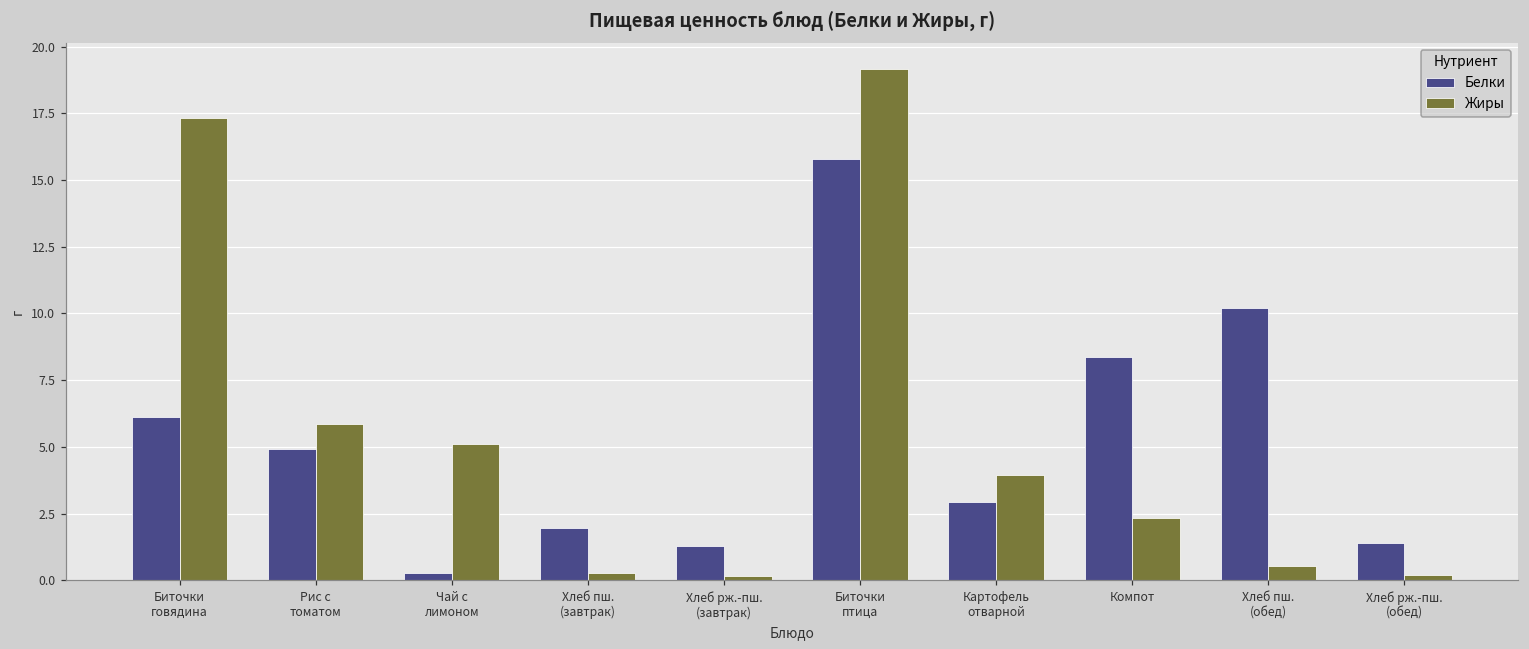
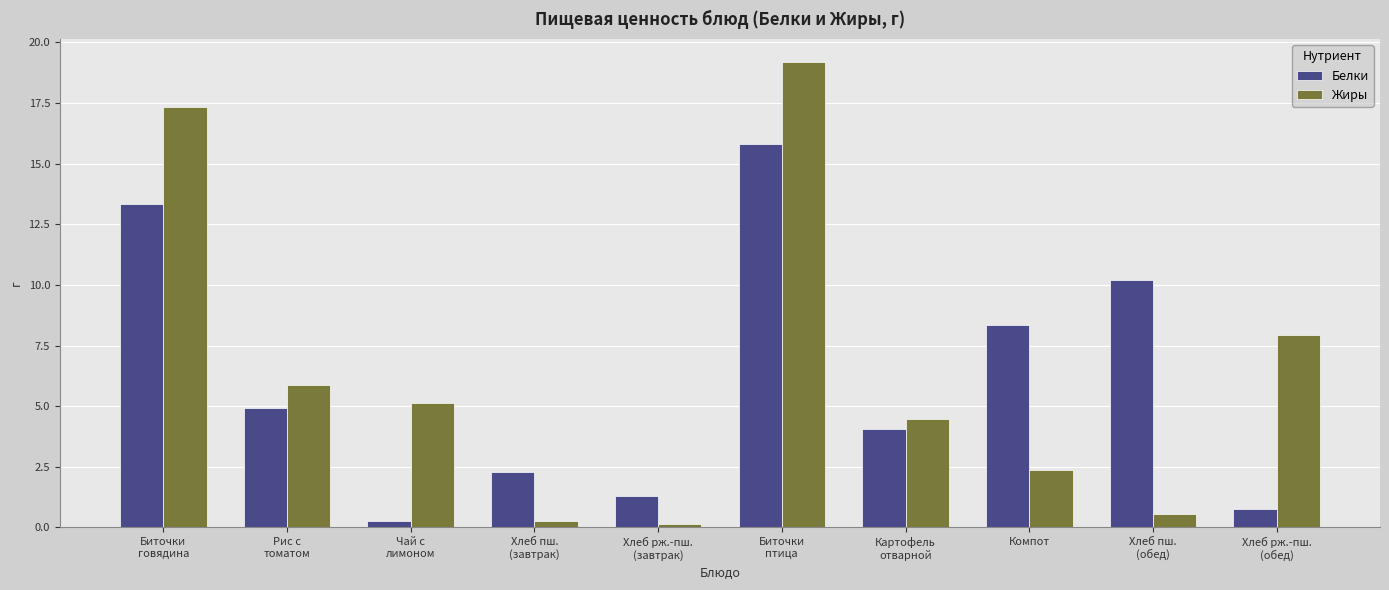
  {
    "Белки": {
-     "Биточки говядина": 6.1,
+     "Биточки говядина": 13.3,
      "Рис с томатом": 4.9,
      "Чай с лимоном": 0.3,
-     "Хлеб пш. (завтрак)": 1.9,
+     "Хлеб пш. (завтрак)": 2.3,
      "Хлеб рж.-пш. (завтрак)": 1.3,
      "Биточки птица": 15.8,
-     "Картофель отварной": 2.9,
+     "Картофель отварной": 4.1,
      "Компот": 8.4,
      "Хлеб пш. (обед)": 10.2,
-     "Хлеб рж.-пш. (обед)": 1.4
+     "Хлеб рж.-пш. (обед)": 0.8
    },
    "Жиры": {
      "Биточки говядина": 17.3,
      "Рис с томатом": 5.9,
      "Чай с лимоном": 5.1,
      "Хлеб пш. (завтрак)": 0.3,
      "Хлеб рж.-пш. (завтрак)": 0.1,
      "Биточки птица": 19.2,
-     "Картофель отварной": 4.0,
+     "Картофель отварной": 4.5,
      "Компот": 2.4,
      "Хлеб пш. (обед)": 0.5,
-     "Хлеб рж.-пш. (обед)": 0.2
+     "Хлеб рж.-пш. (обед)": 7.9
    }
  }
